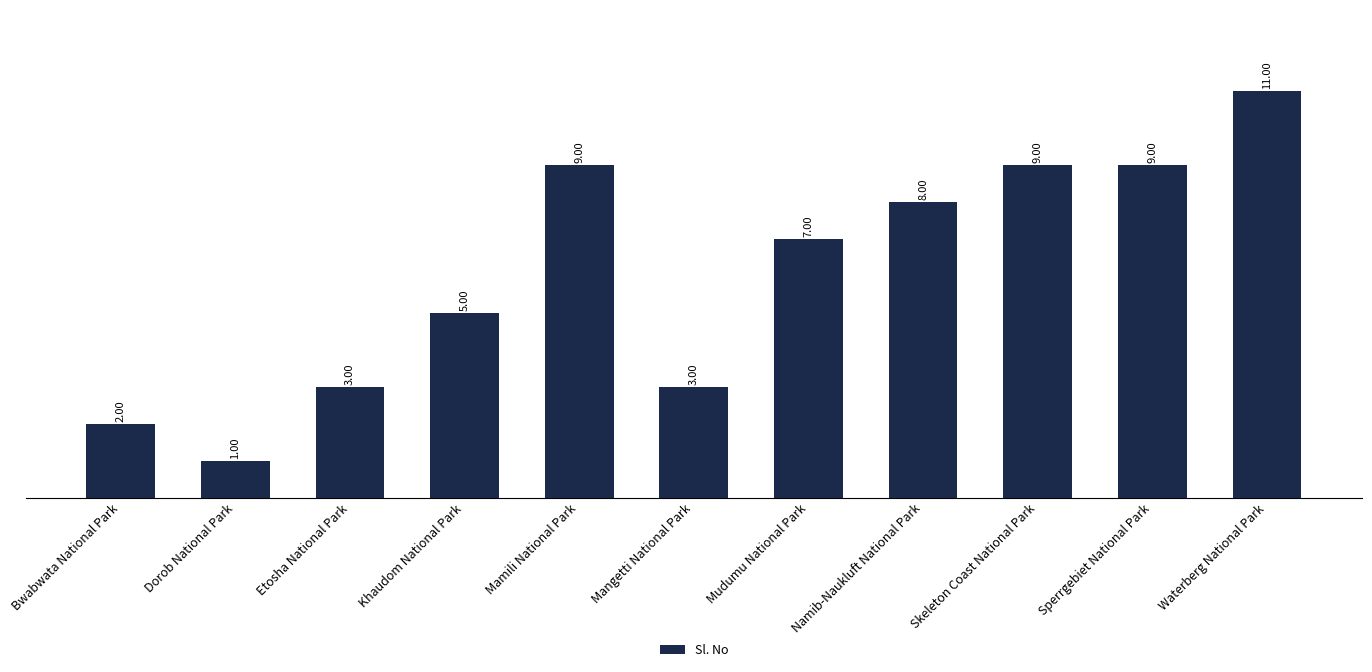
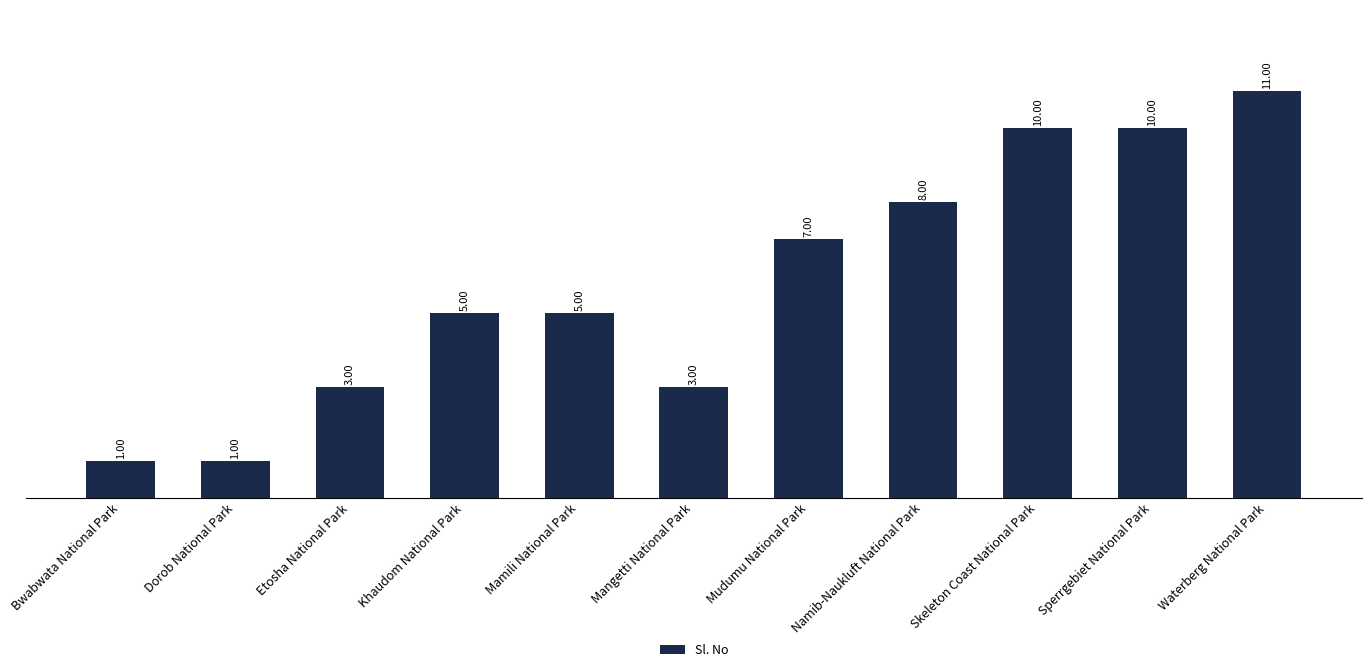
  {
-   "Bwabwata National Park": 2.00,
+   "Bwabwata National Park": 1.00,
    "Dorob National Park": 1.00,
    "Etosha National Park": 3.00,
    "Khaudom National Park": 5.00,
-   "Mamili National Park": 9.00,
+   "Mamili National Park": 5.00,
    "Mangetti National Park": 3.00,
    "Mudumu National Park": 7.00,
    "Namib-Naukluft National Park": 8.00,
-   "Skeleton Coast National Park": 9.00,
-   "Sperrgebiet National Park": 9.00,
+   "Skeleton Coast National Park": 10.00,
+   "Sperrgebiet National Park": 10.00,
    "Waterberg National Park": 11.00
  }
